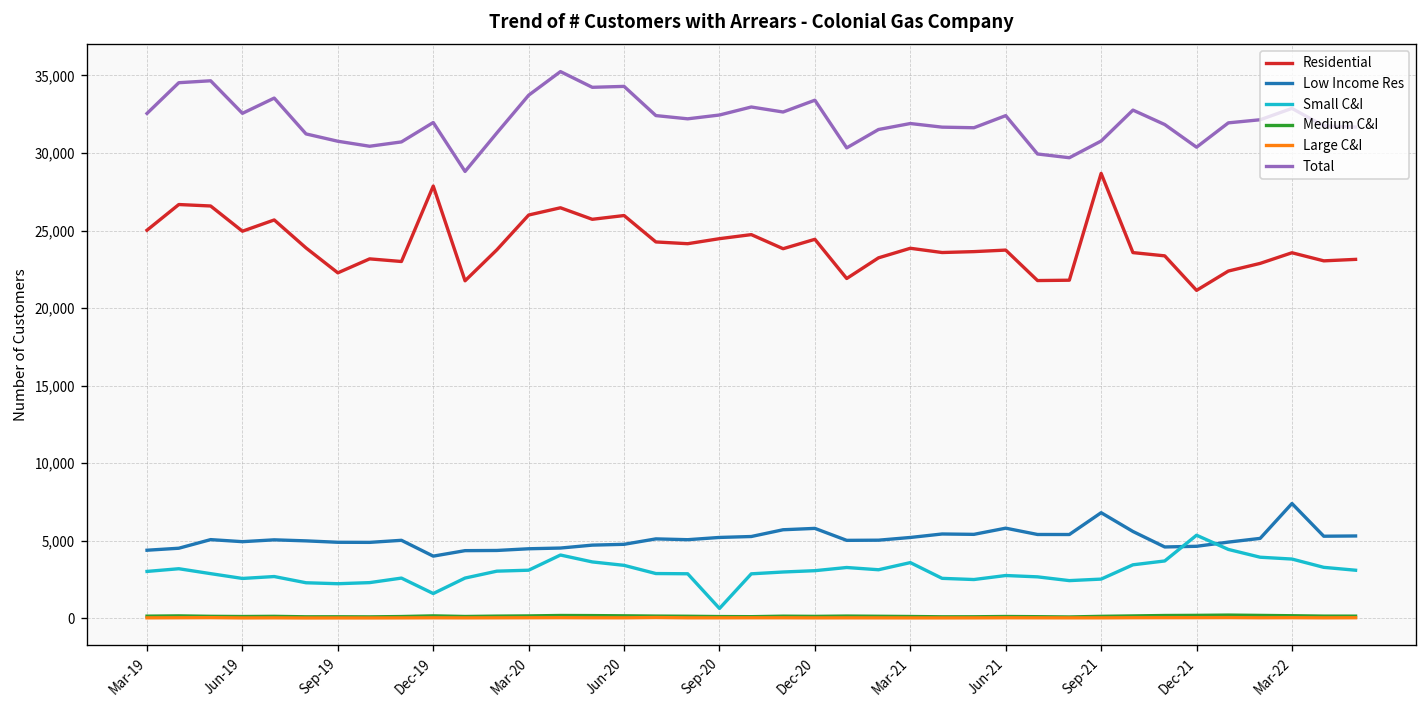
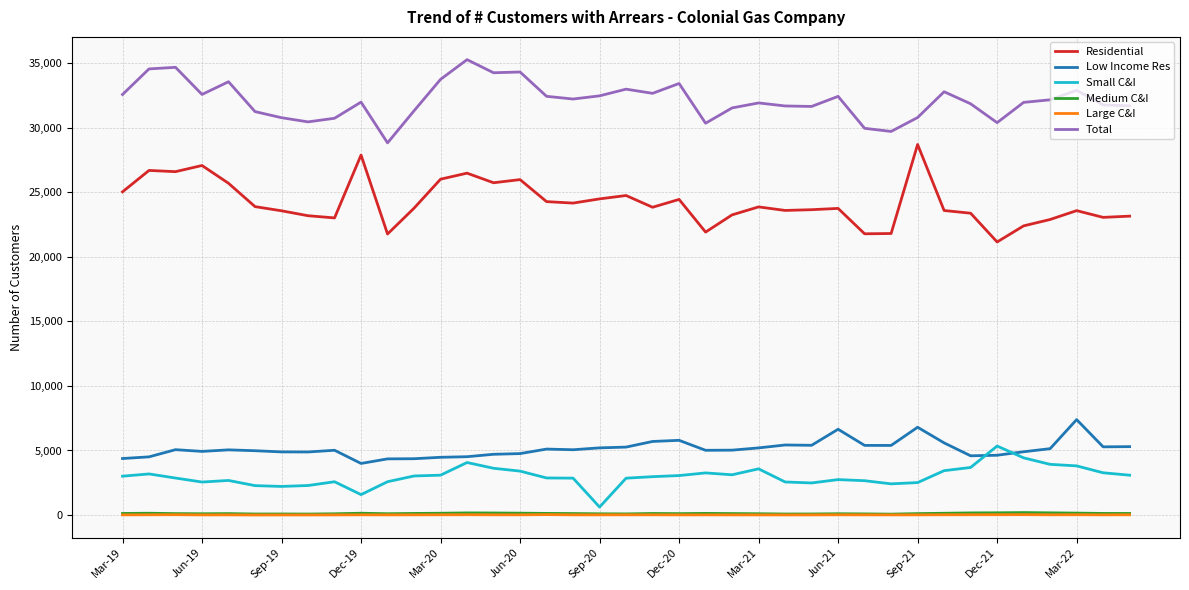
  {
    "Residential": {
      "Mar-19": "25,000",
-     "Jun-19": "25,000",
-     "Sep-19": "22,300",
+     "Jun-19": "27,100",
+     "Sep-19": "23,600",
      "Dec-19": "27,900",
      "Mar-20": "26,000",
      "Jun-20": "26,000",
      "Sep-20": "24,500",
      "Dec-20": "24,400",
      "Mar-21": "23,900",
      "Jun-21": "23,700",
      "Sep-21": "28,700",
      "Dec-21": "21,100",
      "Mar-22": "23,600"
    },
    "Low Income Res": {
      "Mar-19": "4,400",
      "Jun-19": "4,900",
      "Sep-19": "4,900",
      "Dec-19": "4,000",
      "Mar-20": "4,500",
      "Jun-20": "4,800",
      "Sep-20": "5,200",
      "Dec-20": "5,800",
      "Mar-21": "5,200",
-     "Jun-21": "5,800",
+     "Jun-21": "6,600",
      "Sep-21": "6,800",
      "Dec-21": "4,600",
      "Mar-22": "7,400"
    },
    "Small C&I": {
      "Mar-19": "3,000",
      "Jun-19": "2,600",
      "Sep-19": "2,200",
      "Dec-19": "1,600",
      "Mar-20": "3,100",
      "Jun-20": "3,400",
      "Sep-20": "600",
      "Dec-20": "3,100",
      "Mar-21": "3,600",
      "Jun-21": "2,700",
      "Sep-21": "2,500",
      "Dec-21": "5,300",
      "Mar-22": "3,800"
    },
    "Total": {
      "Mar-19": "32,600",
      "Jun-19": "32,600",
      "Sep-19": "30,800",
      "Dec-19": "32,000",
      "Mar-20": "33,700",
      "Jun-20": "34,300",
      "Sep-20": "32,500",
      "Dec-20": "33,400",
      "Mar-21": "31,900",
      "Jun-21": "32,400",
      "Sep-21": "30,800",
      "Dec-21": "30,400"
    }
  }
